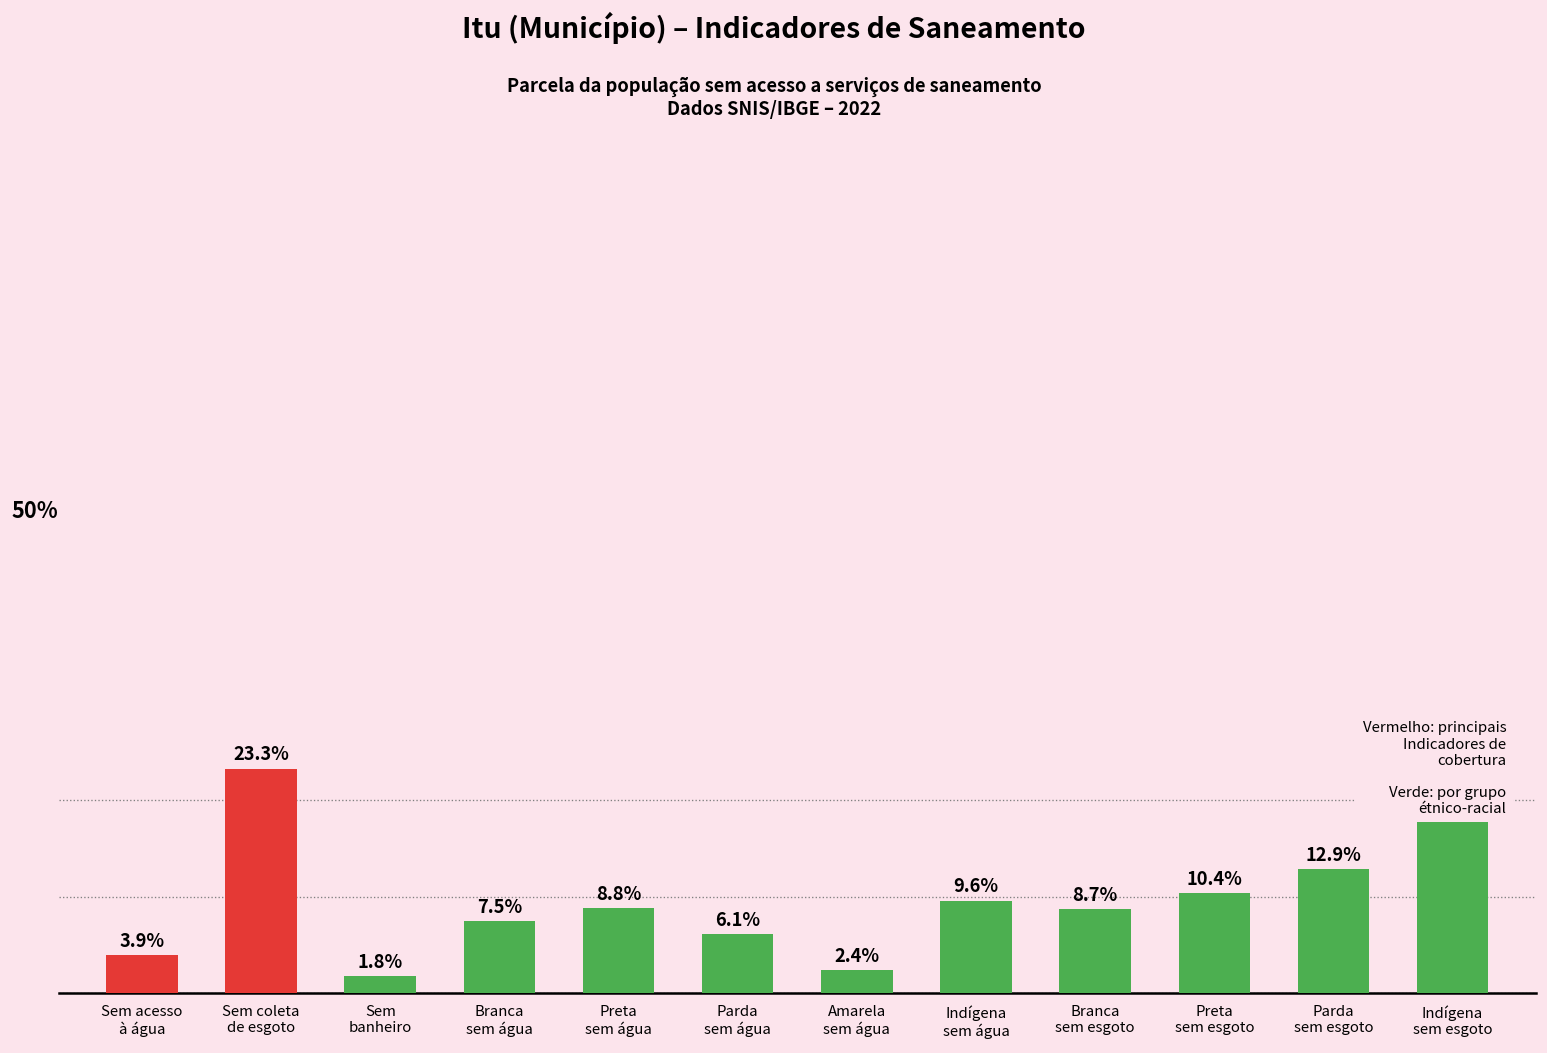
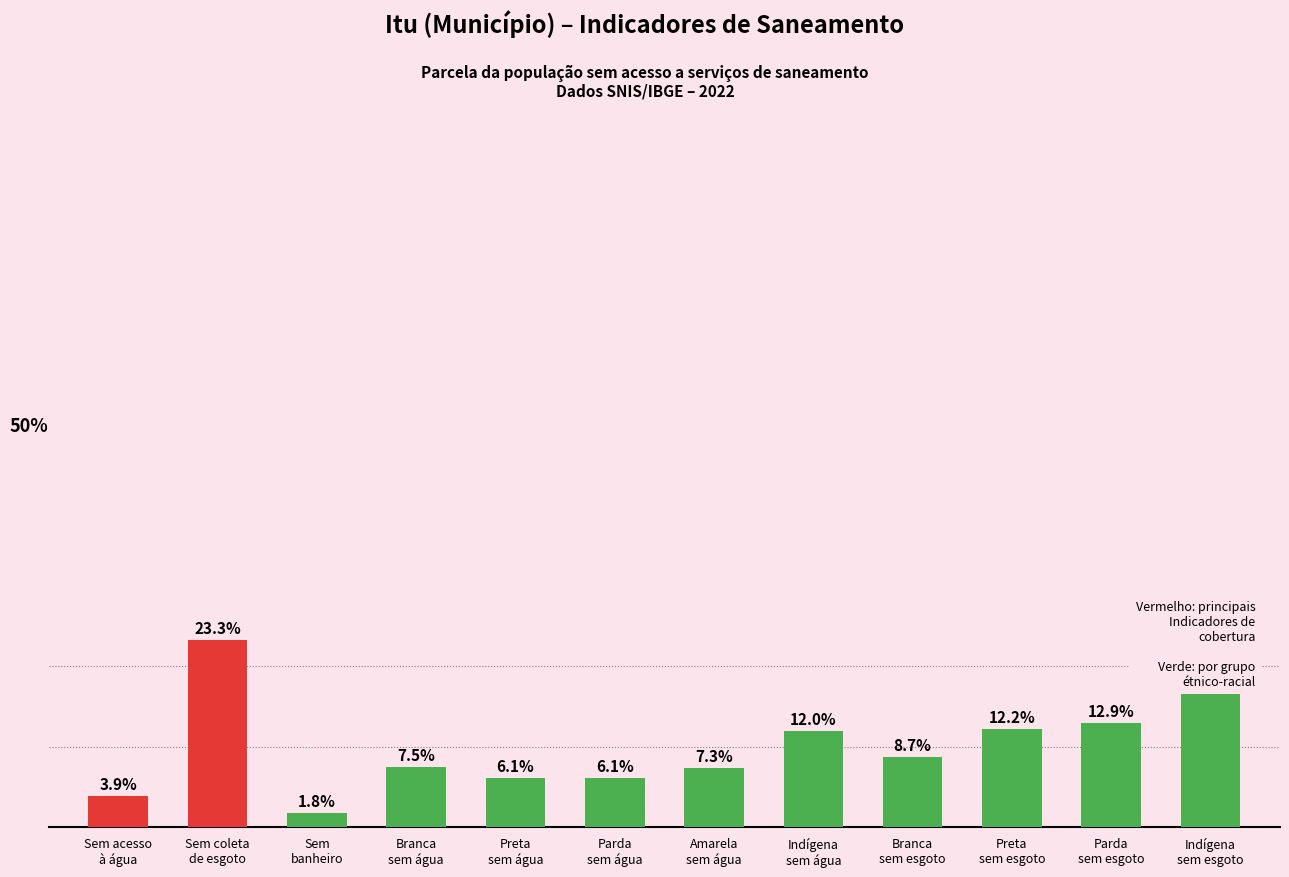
  {
    "Sem acesso à água": "3.9%",
    "Sem coleta de esgoto": "23.3%",
    "Sem banheiro": "1.8%",
    "Branca sem água": "7.5%",
-   "Preta sem água": "8.8%",
+   "Preta sem água": "6.1%",
    "Parda sem água": "6.1%",
-   "Amarela sem água": "2.4%",
-   "Indígena sem água": "9.6%",
+   "Amarela sem água": "7.3%",
+   "Indígena sem água": "12.0%",
    "Branca sem esgoto": "8.7%",
-   "Preta sem esgoto": "10.4%",
+   "Preta sem esgoto": "12.2%",
    "Parda sem esgoto": "12.9%"
  }
